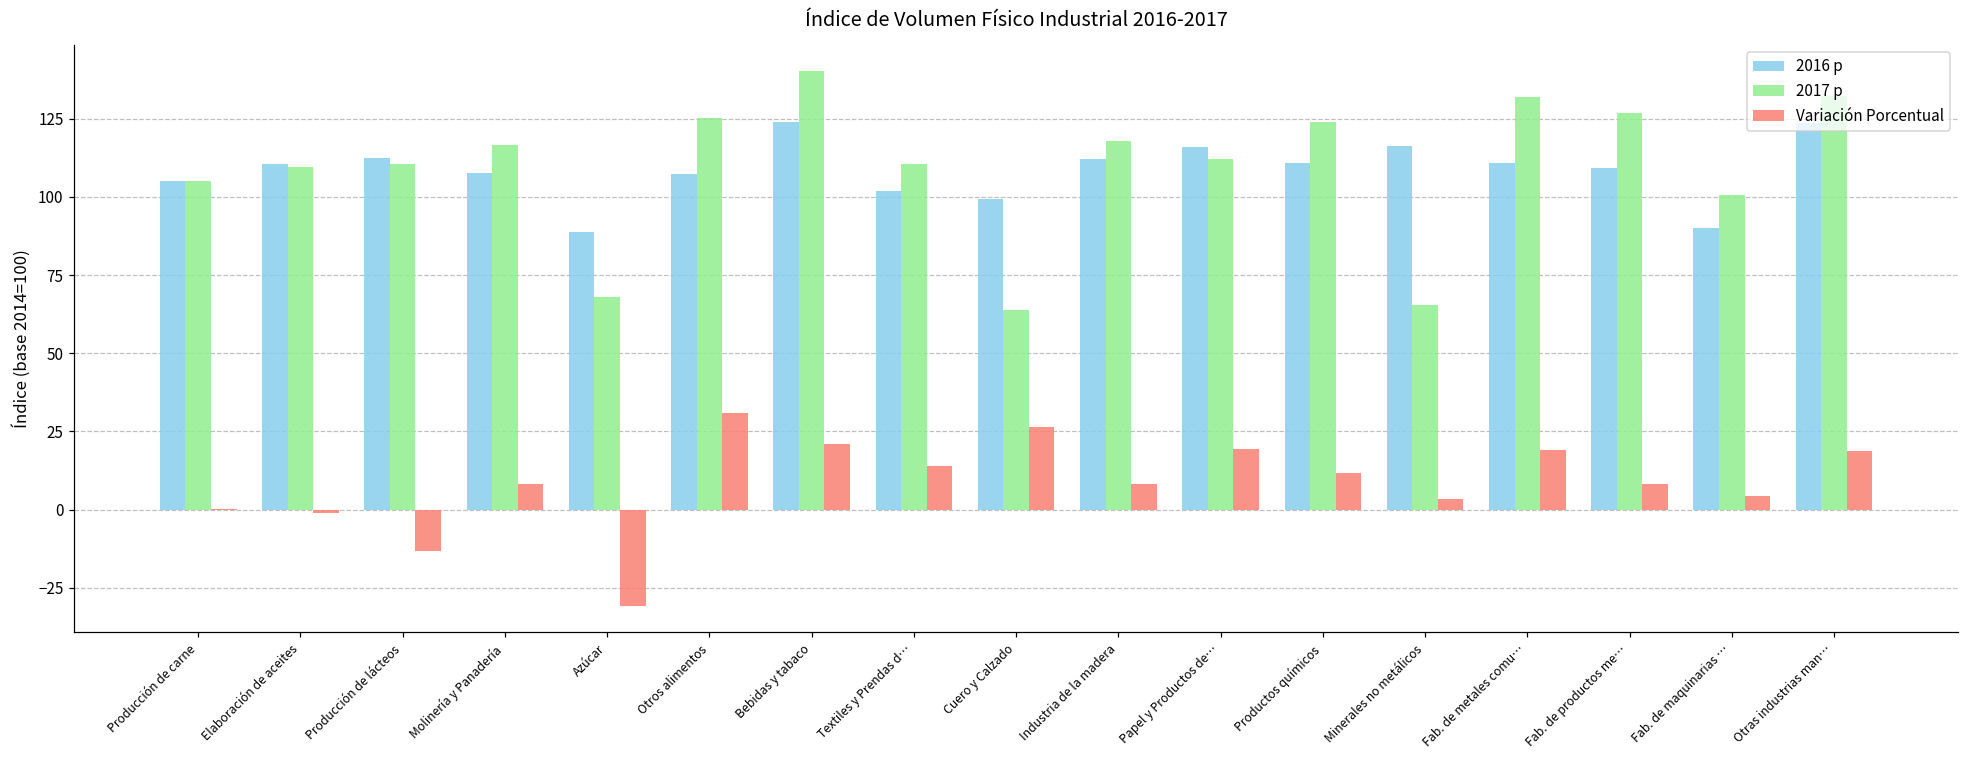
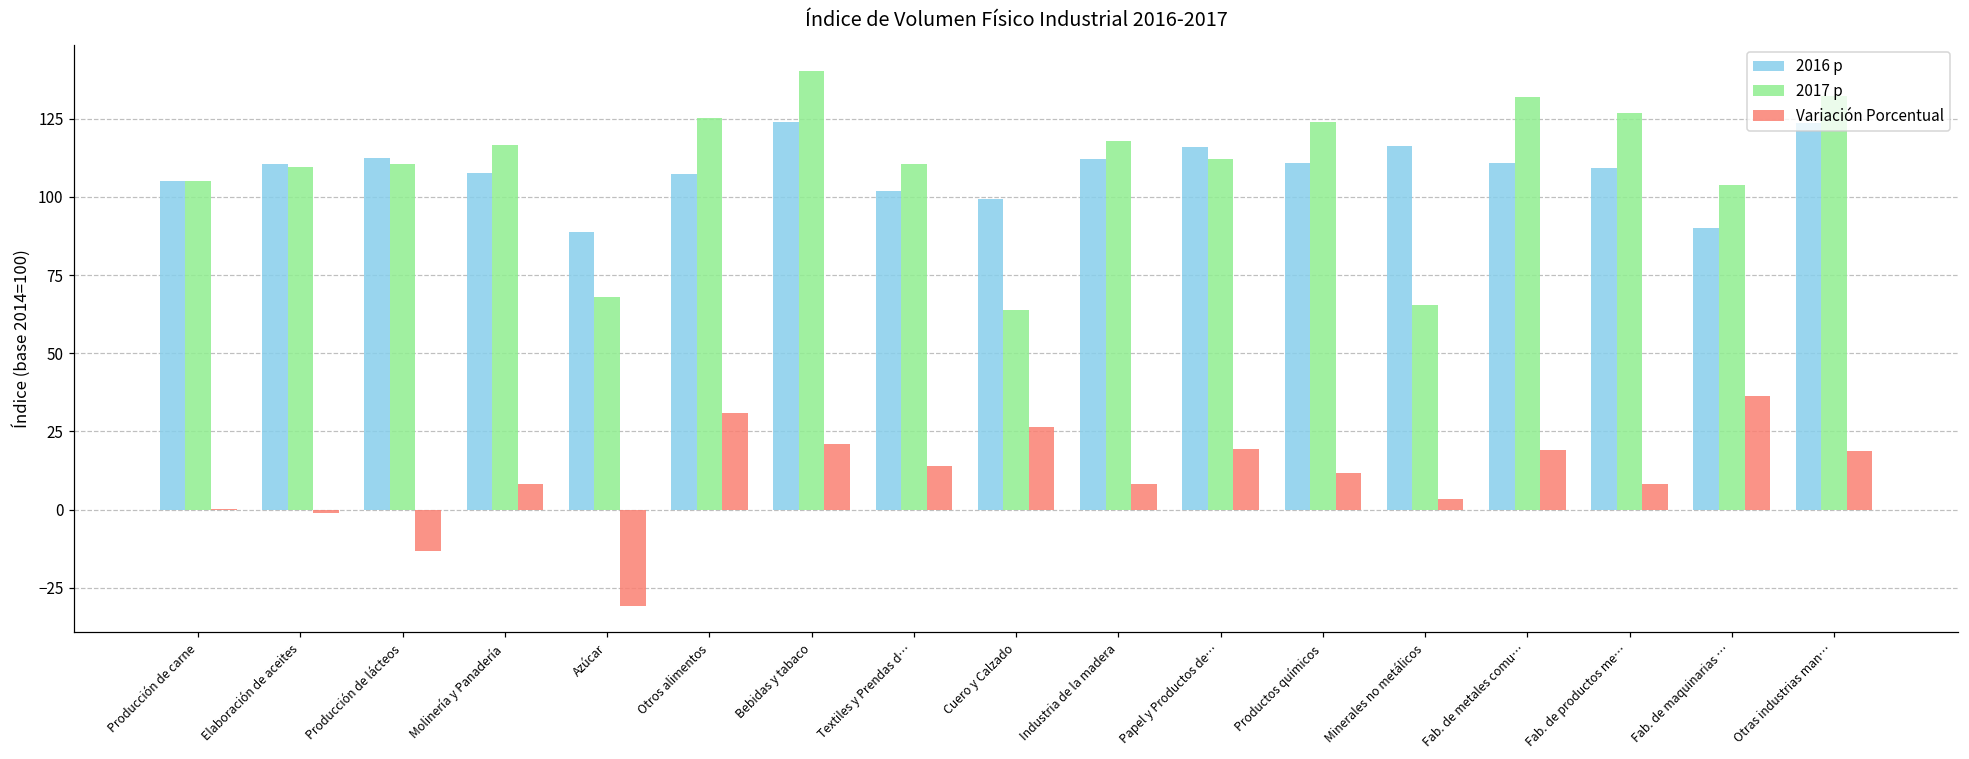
  {
    "2016 p": {
      "Producción de carne": 105,
      "Elaboración de aceites": 111,
      "Producción de lácteos": 113,
      "Molinería y Panadería": 108,
      "Azúcar": 89,
      "Otros alimentos": 107,
      "Bebidas y tabaco": 124,
      "Textiles y Prendas d…": 102,
      "Cuero y Calzado": 99,
      "Industria de la madera": 112,
      "Papel y Productos de…": 116,
      "Productos químicos": 111,
      "Minerales no metálicos": 116,
      "Fab. de metales comu…": 111,
      "Fab. de productos me…": 109,
      "Fab. de maquinarias …": 90
    },
    "2017 p": {
      "Producción de carne": 105,
      "Elaboración de aceites": 109,
      "Producción de lácteos": 110,
      "Molinería y Panadería": 117,
      "Azúcar": 68,
      "Otros alimentos": 125,
      "Bebidas y tabaco": 140,
      "Textiles y Prendas d…": 110,
      "Cuero y Calzado": 64,
      "Industria de la madera": 118,
      "Papel y Productos de…": 112,
      "Productos químicos": 124,
      "Minerales no metálicos": 65,
      "Fab. de metales comu…": 132,
      "Fab. de productos me…": 127,
-     "Fab. de maquinarias …": 101
+     "Fab. de maquinarias …": 104
    },
    "Variación Porcentual": {
      "Elaboración de aceites": -1,
      "Producción de lácteos": -13,
      "Molinería y Panadería": 8,
      "Azúcar": -31,
      "Otros alimentos": 31,
      "Bebidas y tabaco": 21,
      "Textiles y Prendas d…": 14,
      "Cuero y Calzado": 26,
      "Industria de la madera": 8,
      "Papel y Productos de…": 19,
      "Productos químicos": 12,
      "Minerales no metálicos": 4,
      "Fab. de metales comu…": 19,
      "Fab. de productos me…": 8,
-     "Fab. de maquinarias …": 4,
+     "Fab. de maquinarias …": 36,
      "Otras industrias man…": 19
    }
  }
